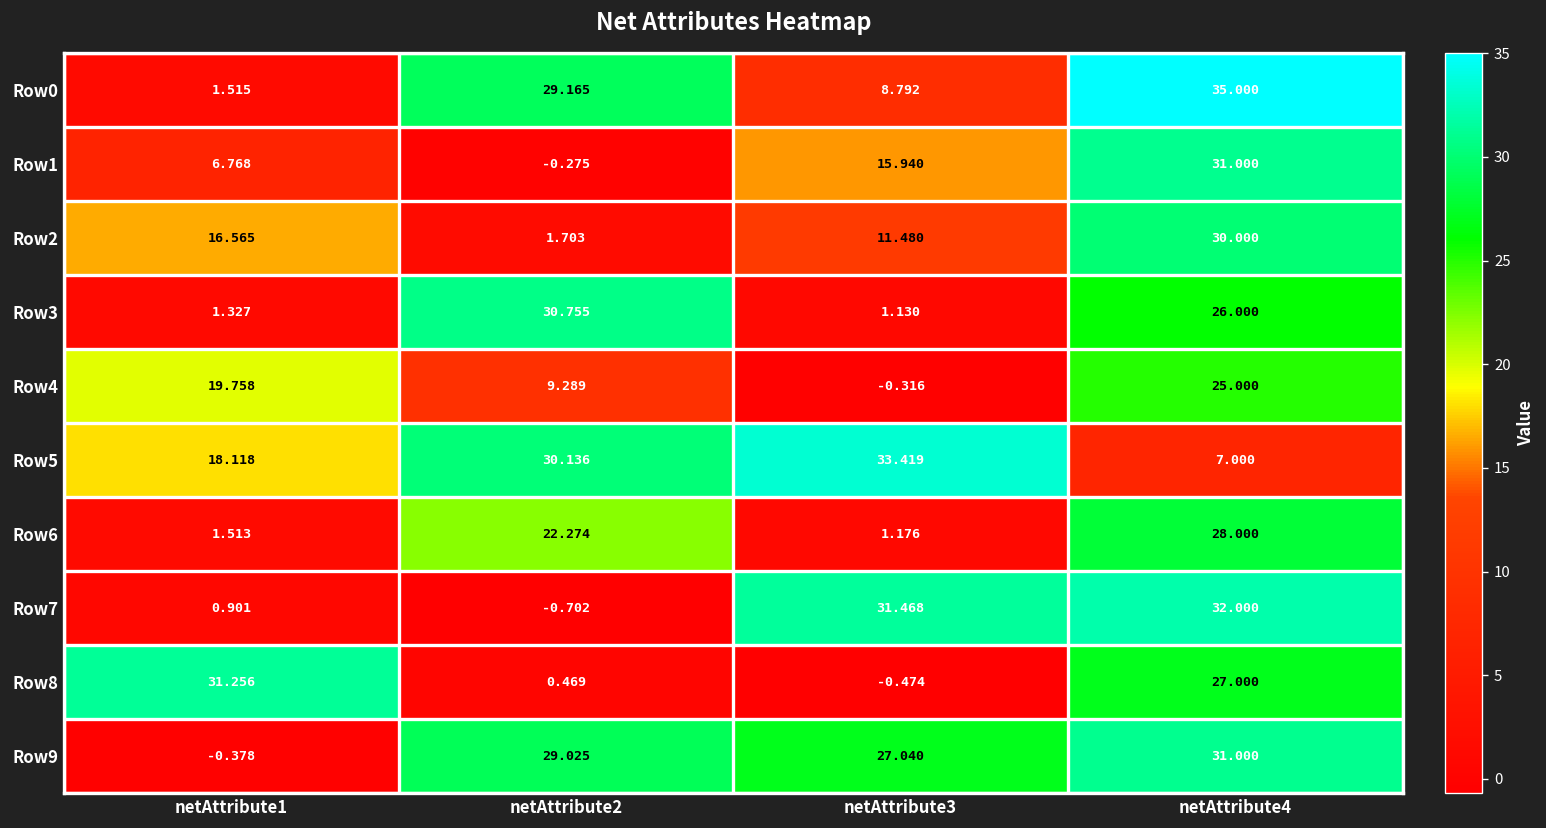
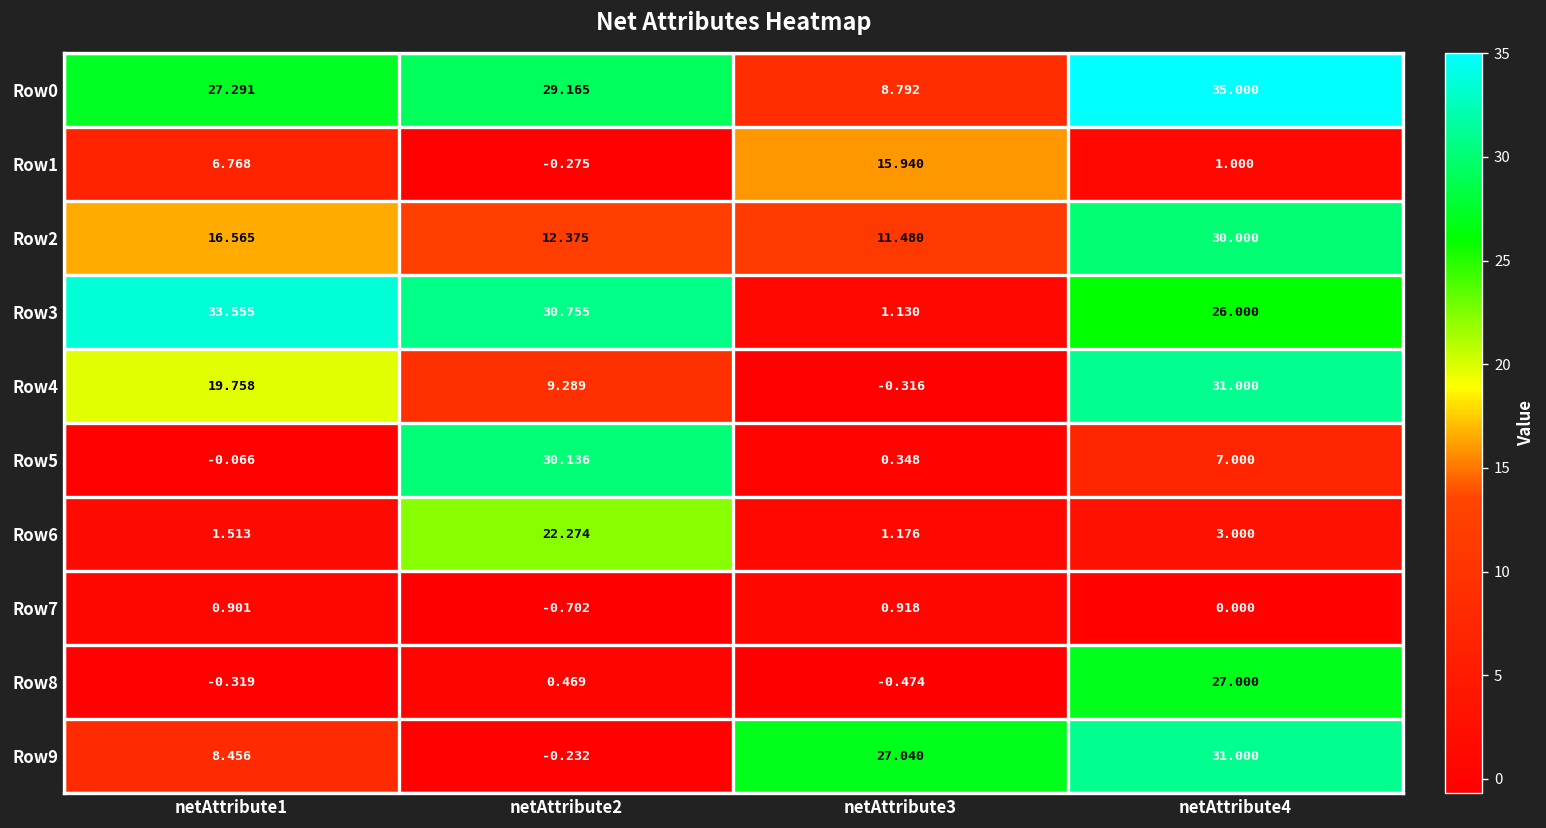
  {
    "Row0": {
-     "netAttribute1": 1.515,
+     "netAttribute1": 27.291,
      "netAttribute2": 29.165,
      "netAttribute3": 8.792,
      "netAttribute4": 35.000
    },
    "Row1": {
      "netAttribute1": 6.768,
      "netAttribute2": -0.275,
      "netAttribute3": 15.940,
-     "netAttribute4": 31.000
+     "netAttribute4": 1.000
    },
    "Row2": {
      "netAttribute1": 16.565,
-     "netAttribute2": 1.703,
+     "netAttribute2": 12.375,
      "netAttribute3": 11.480,
      "netAttribute4": 30.000
    },
    "Row3": {
-     "netAttribute1": 1.327,
+     "netAttribute1": 33.555,
      "netAttribute2": 30.755,
      "netAttribute3": 1.130,
      "netAttribute4": 26.000
    },
    "Row4": {
      "netAttribute1": 19.758,
      "netAttribute2": 9.289,
      "netAttribute3": -0.316,
-     "netAttribute4": 25.000
+     "netAttribute4": 31.000
    },
    "Row5": {
-     "netAttribute1": 18.118,
+     "netAttribute1": -0.066,
      "netAttribute2": 30.136,
-     "netAttribute3": 33.419,
+     "netAttribute3": 0.348,
      "netAttribute4": 7.000
    },
    "Row6": {
      "netAttribute1": 1.513,
      "netAttribute2": 22.274,
      "netAttribute3": 1.176,
-     "netAttribute4": 28.000
+     "netAttribute4": 3.000
    },
    "Row7": {
      "netAttribute1": 0.901,
      "netAttribute2": -0.702,
-     "netAttribute3": 31.468,
-     "netAttribute4": 32.000
+     "netAttribute3": 0.918,
+     "netAttribute4": 0.000
    },
    "Row8": {
-     "netAttribute1": 31.256,
+     "netAttribute1": -0.319,
      "netAttribute2": 0.469,
      "netAttribute3": -0.474,
      "netAttribute4": 27.000
    },
    "Row9": {
-     "netAttribute1": -0.378,
-     "netAttribute2": 29.025,
+     "netAttribute1": 8.456,
+     "netAttribute2": -0.232,
      "netAttribute3": 27.040,
      "netAttribute4": 31.000
    }
  }
